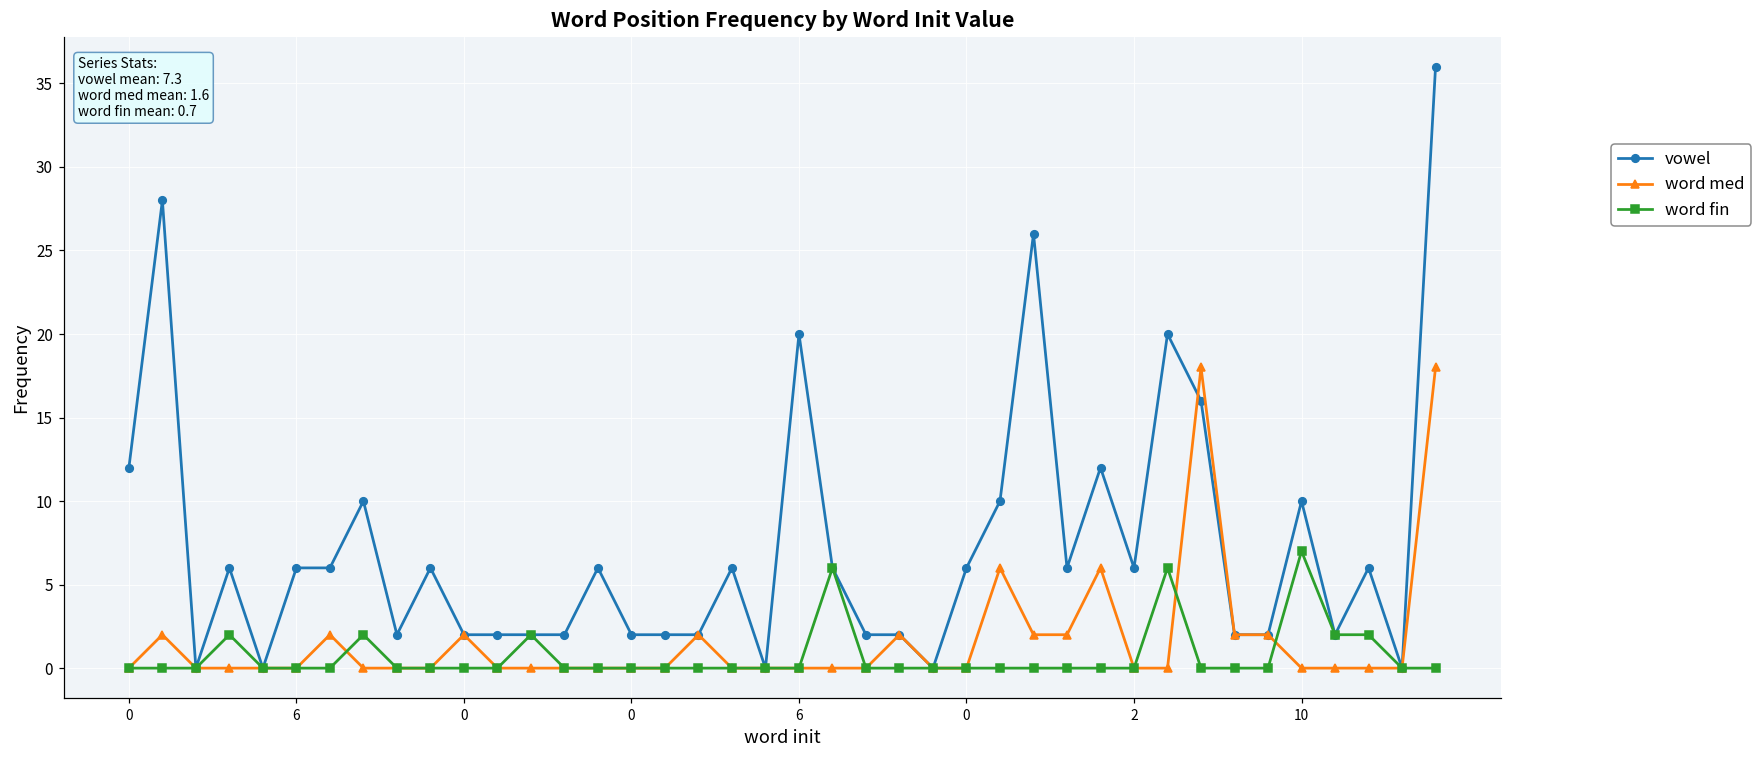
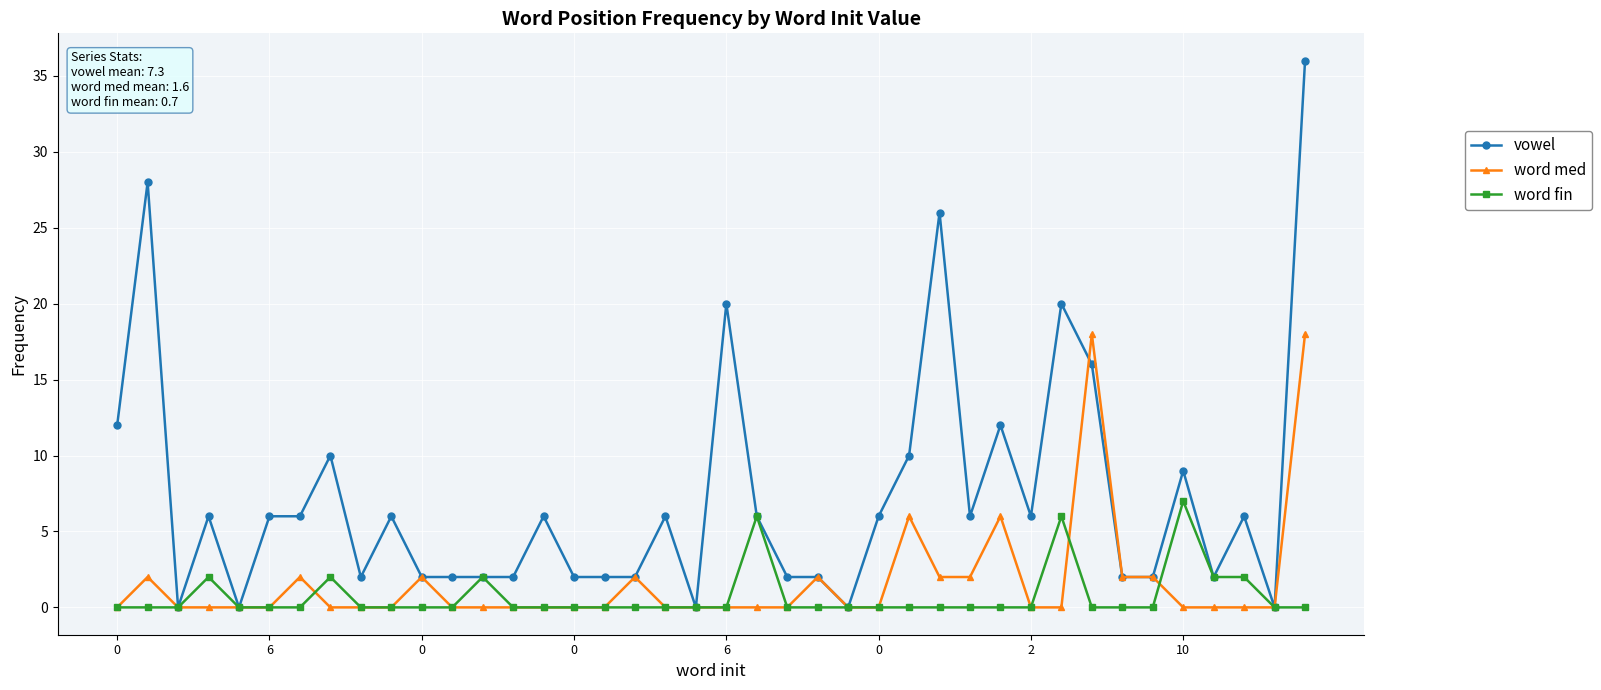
  {
    "vowel": {
-     "10": 10
+     "10": 9
    },
    "word med": {
      "10": 0
    },
    "word fin": {
      "10": 7
    }
  }
